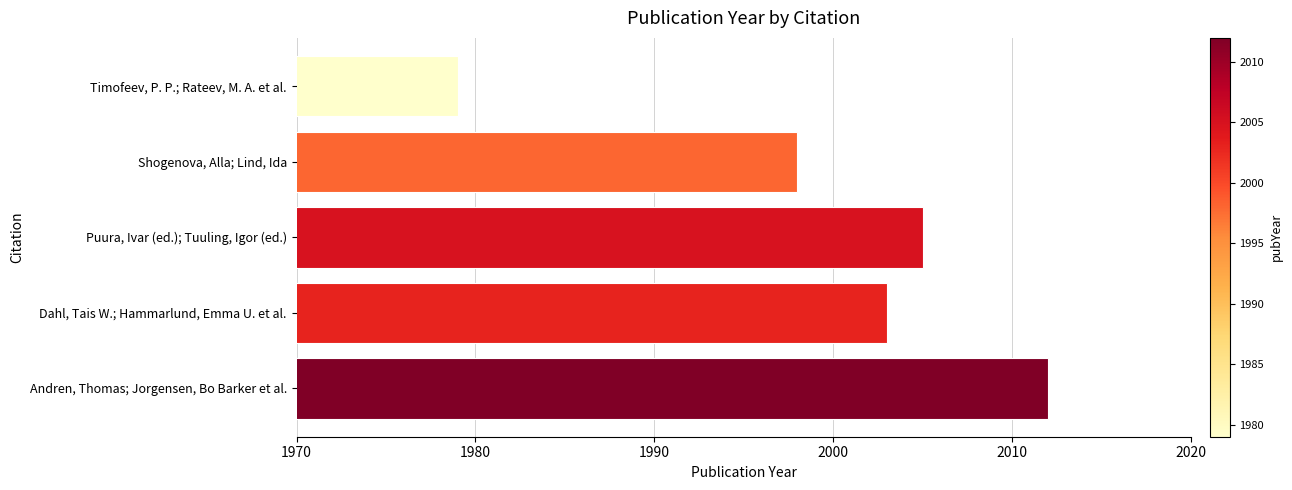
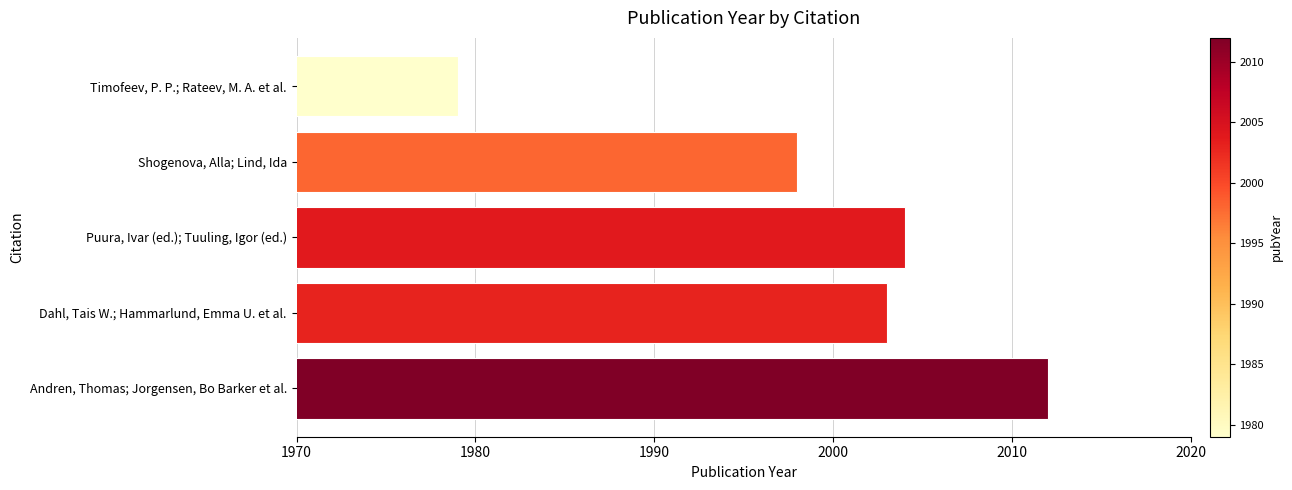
  {
    "Timofeev, P. P.; Rateev, M. A. et al.": 1979,
    "Shogenova, Alla; Lind, Ida": 1998,
-   "Puura, Ivar (ed.); Tuuling, Igor (ed.)": 2005,
+   "Puura, Ivar (ed.); Tuuling, Igor (ed.)": 2004,
    "Dahl, Tais W.; Hammarlund, Emma U. et al.": 2003,
    "Andren, Thomas; Jorgensen, Bo Barker et al.": 2012
  }
